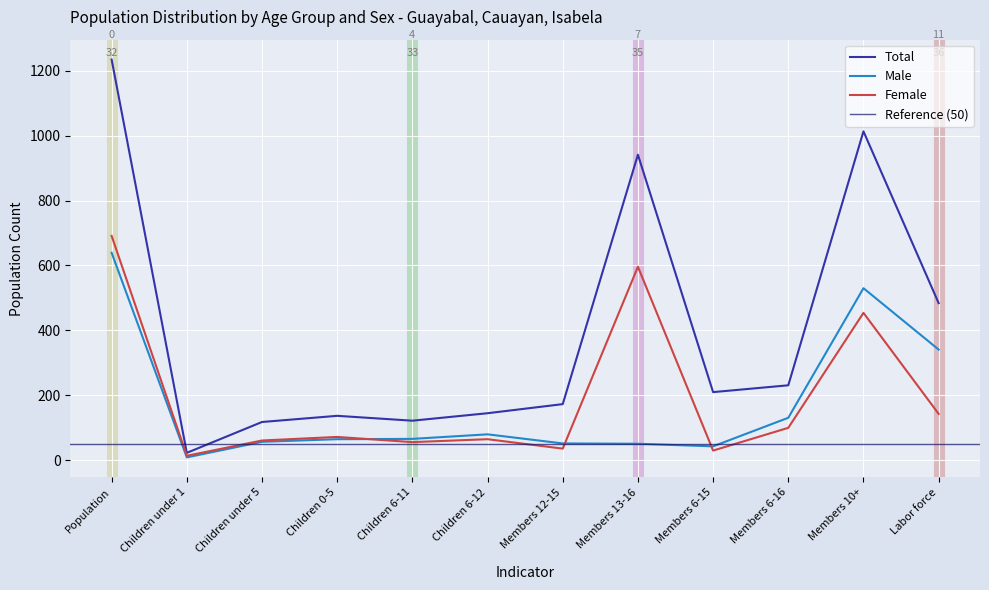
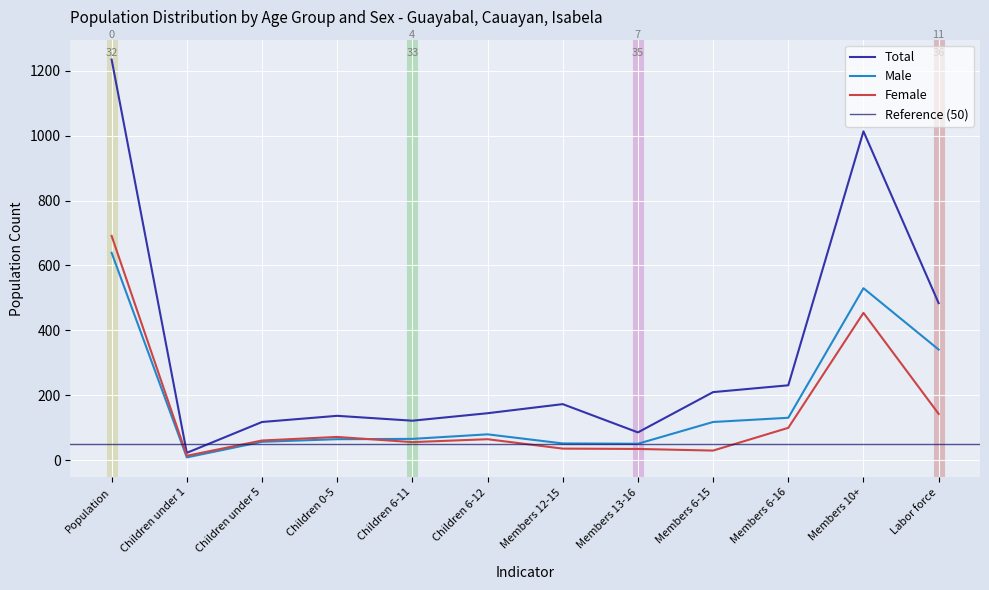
  {
    "Total": {
      "Children under 1": 20,
      "Children under 5": 120,
      "Children 0-5": 140,
      "Children 6-11": 120,
      "Children 6-12": 150,
      "Members 12-15": 170,
-     "Members 13-16": 940,
+     "Members 13-16": 90,
      "Members 6-15": 210,
      "Members 6-16": 230,
      "Members 10+": 1010,
      "Labor force": 480
    },
    "Male": {
      "Population": 640,
      "Children 6-11": 70,
      "Children 6-12": 80,
      "Members 12-15": 50,
      "Members 13-16": 50,
-     "Members 6-15": 40,
+     "Members 6-15": 120,
      "Members 6-16": 130,
      "Members 10+": 530,
      "Labor force": 340
    },
    "Female": {
      "Population": 690,
      "Children 6-11": 60,
      "Children 6-12": 70,
      "Members 12-15": 40,
-     "Members 13-16": 600,
+     "Members 13-16": 40,
      "Members 6-15": 30,
      "Members 6-16": 100,
      "Members 10+": 450,
      "Labor force": 140
    }
  }
